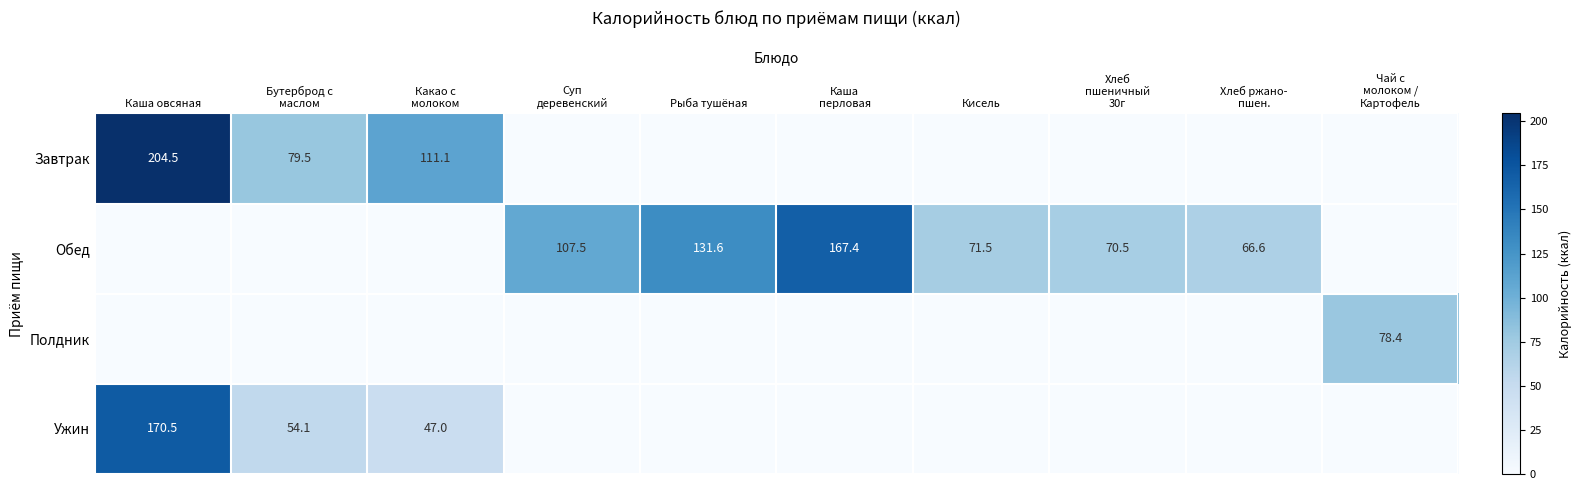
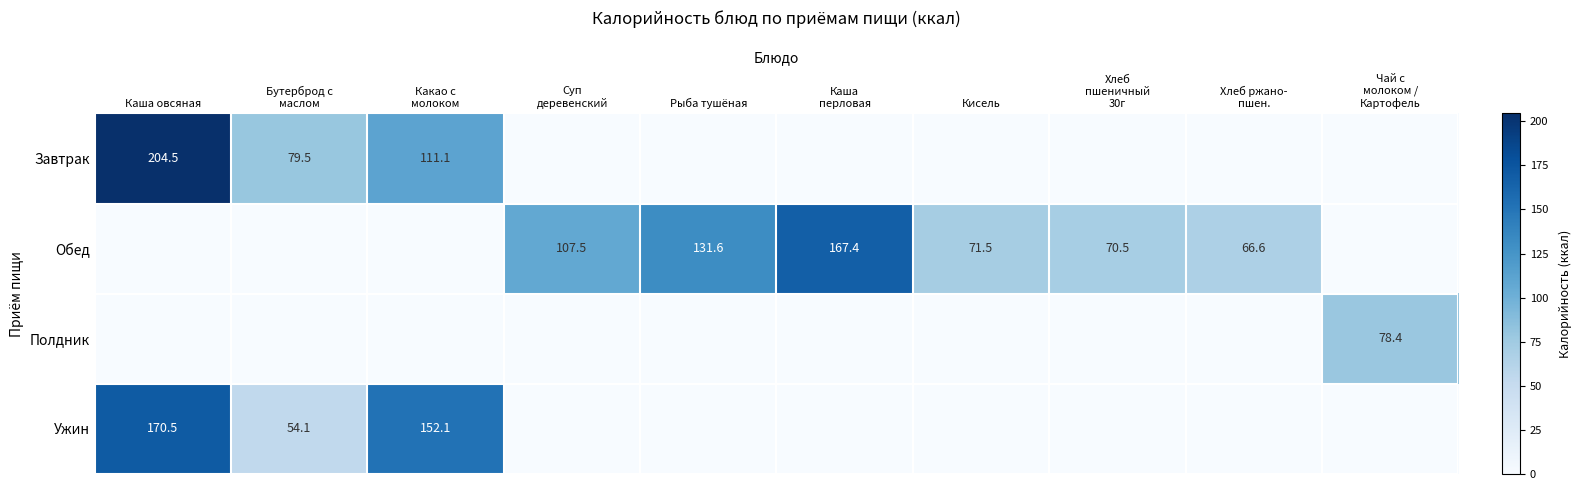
  {
    "Завтрак": {
      "Каша овсяная": 204.5,
      "Бутерброд с маслом": 79.5,
      "Какао с молоком": 111.1
    },
    "Обед": {
      "Суп деревенский": 107.5,
      "Рыба тушёная": 131.6,
      "Каша перловая": 167.4,
      "Кисель": 71.5,
      "Хлеб пшеничный 30г": 70.5,
      "Хлеб ржано- пшен.": 66.6
    },
    "Полдник": {
      "Чай с молоком / Картофель": 78.4
    },
    "Ужин": {
      "Каша овсяная": 170.5,
      "Бутерброд с маслом": 54.1,
-     "Какао с молоком": 47.0
+     "Какао с молоком": 152.1
    }
  }
